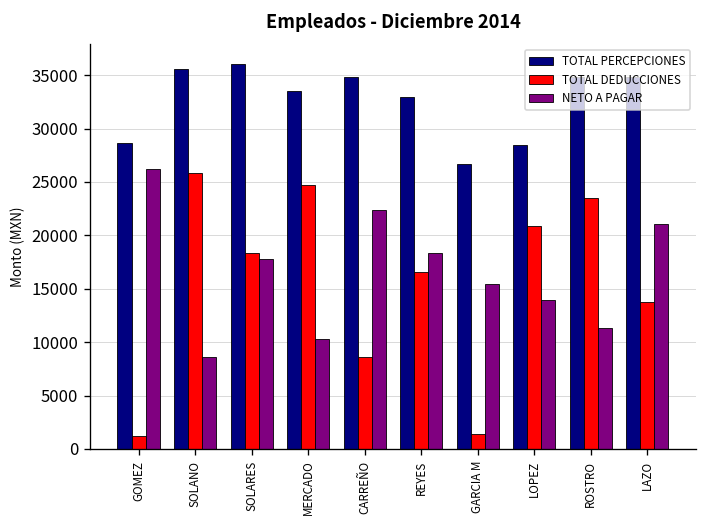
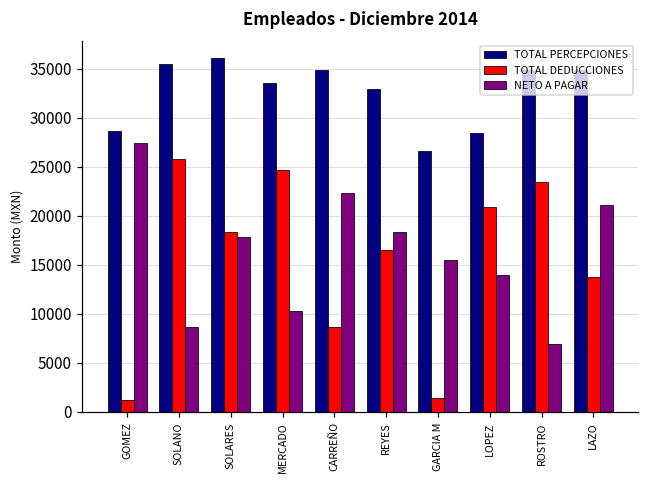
  {
    "TOTAL PERCEPCIONES": {
      "GOMEZ": 29000,
      "SOLANO": 36000,
      "SOLARES": 36000,
      "MERCADO": 34000,
      "CARREÑO": 35000,
      "REYES": 33000,
      "GARCIA M": 27000,
      "LOPEZ": 28000
    },
    "TOTAL DEDUCCIONES": {
      "GOMEZ": 1000,
      "SOLANO": 26000,
      "SOLARES": 18000,
      "MERCADO": 25000,
      "CARREÑO": 9000,
      "REYES": 17000,
      "GARCIA M": 1000,
      "LOPEZ": 21000,
      "ROSTRO": 23000,
      "LAZO": 14000
    },
    "NETO A PAGAR": {
-     "GOMEZ": 26000,
+     "GOMEZ": 27000,
      "SOLANO": 9000,
      "SOLARES": 18000,
      "MERCADO": 10000,
      "CARREÑO": 22000,
      "REYES": 18000,
      "GARCIA M": 15000,
      "LOPEZ": 14000,
-     "ROSTRO": 11000,
+     "ROSTRO": 7000,
      "LAZO": 21000
    }
  }
